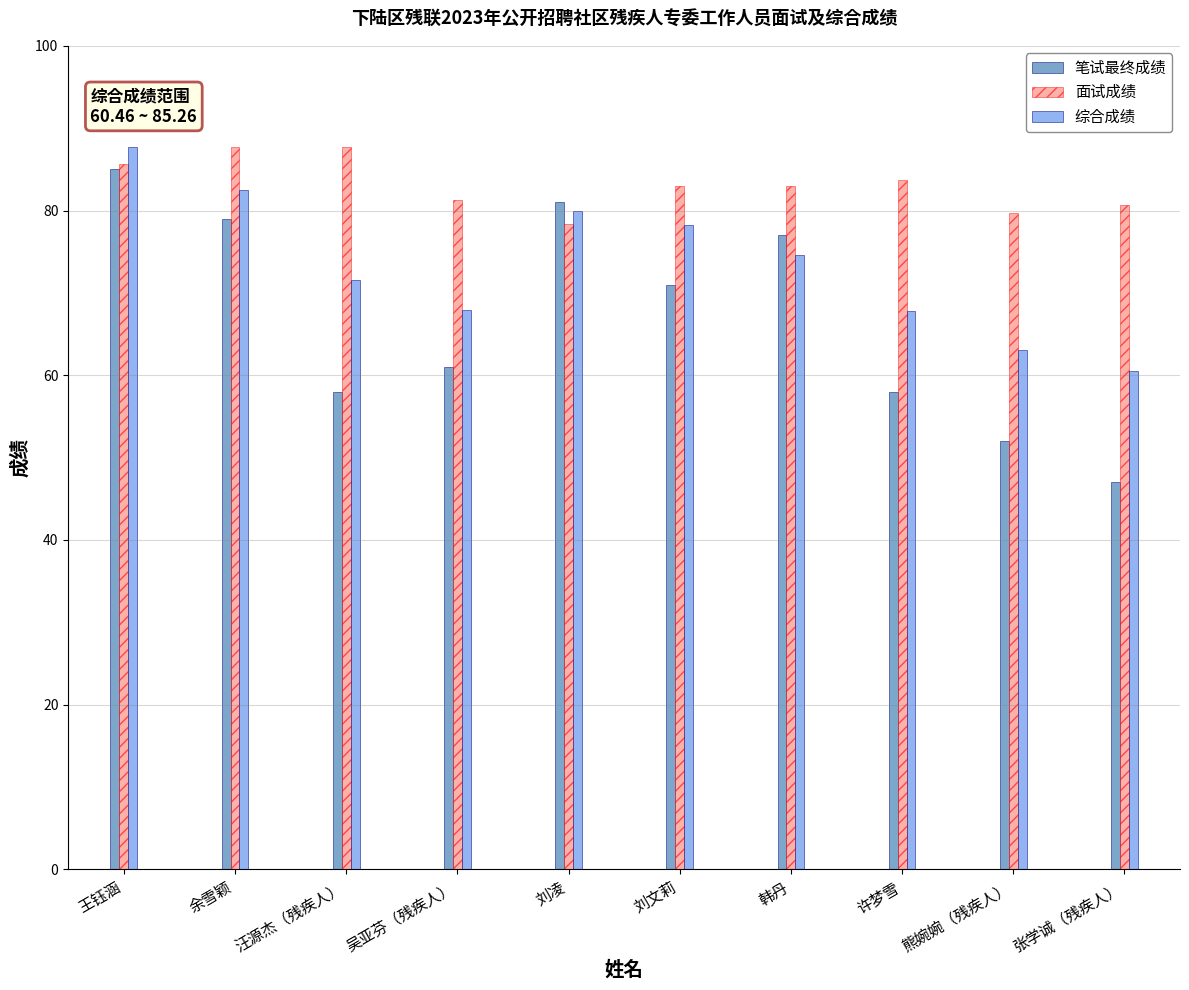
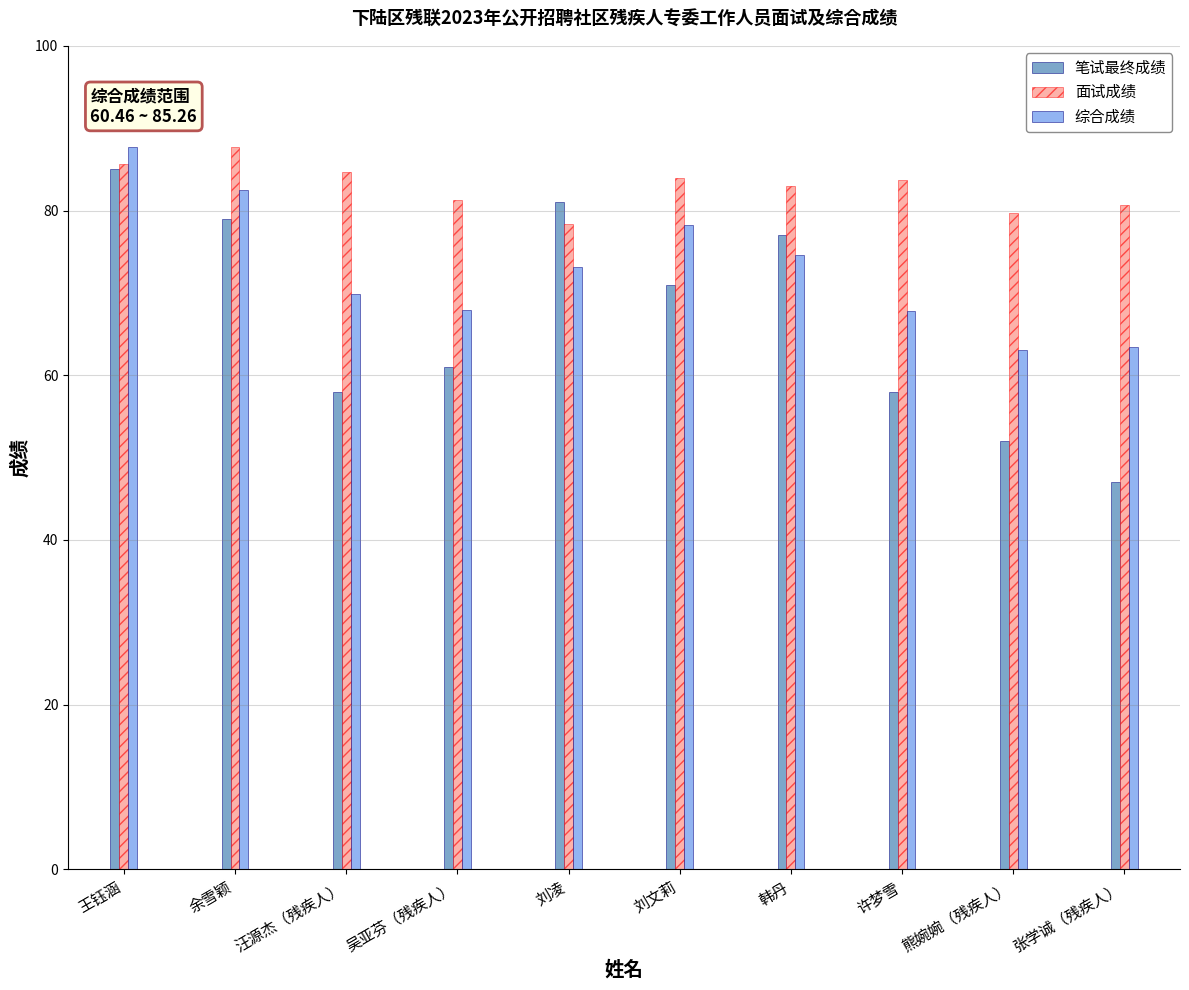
  {
    "笔试最终成绩": {
      "王钰涵": 85,
      "余雪颖": 79,
      "汪源杰（残疾人）": 58,
      "吴亚芬（残疾人）": 61,
      "刘凌": 81,
      "刘文莉": 71,
      "韩丹": 77,
      "许梦雪": 58,
      "熊婉婉（残疾人）": 52,
      "张学诚（残疾人）": 47
    },
    "面试成绩": {
      "王钰涵": 86,
      "余雪颖": 88,
-     "汪源杰（残疾人）": 88,
+     "汪源杰（残疾人）": 85,
      "吴亚芬（残疾人）": 81,
      "刘凌": 78,
-     "刘文莉": 83,
+     "刘文莉": 84,
      "韩丹": 83,
      "许梦雪": 84,
      "熊婉婉（残疾人）": 80,
      "张学诚（残疾人）": 81
    },
    "综合成绩": {
      "余雪颖": 82,
-     "汪源杰（残疾人）": 72,
+     "汪源杰（残疾人）": 70,
      "吴亚芬（残疾人）": 68,
-     "刘凌": 80,
+     "刘凌": 73,
      "刘文莉": 78,
      "韩丹": 75,
      "许梦雪": 68,
      "熊婉婉（残疾人）": 63,
-     "张学诚（残疾人）": 60
+     "张学诚（残疾人）": 63
    }
  }
